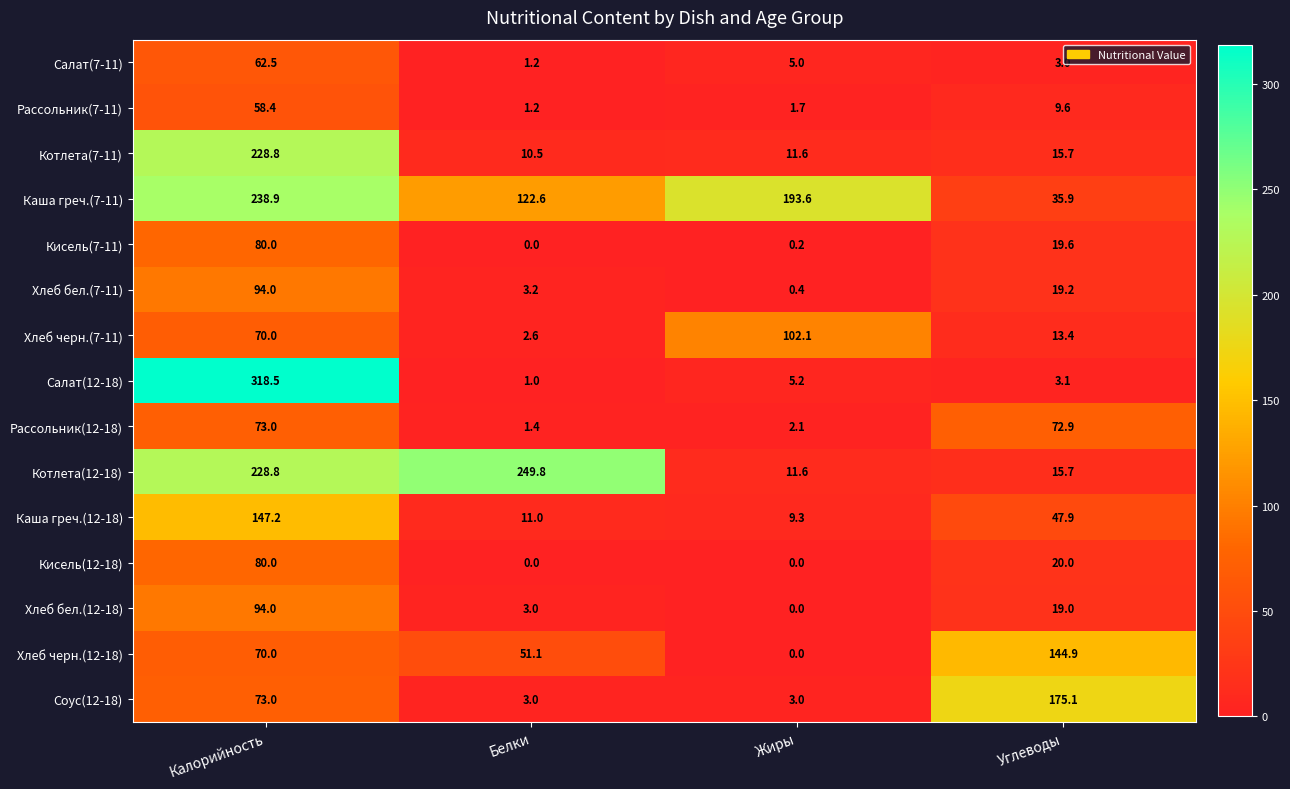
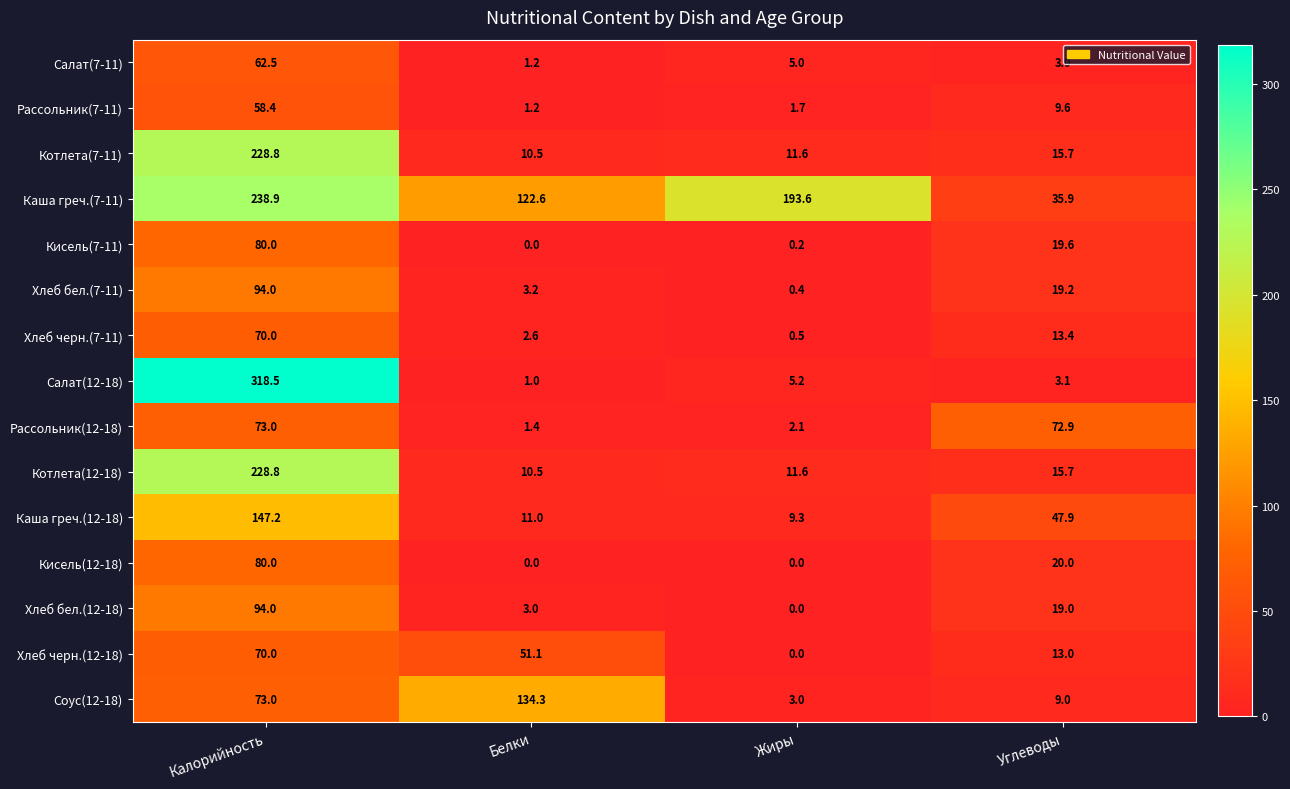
  {
    "Салат(7-11)": {
      "Калорийность": 62.5,
      "Белки": 1.2,
      "Жиры": 5.0
    },
    "Рассольник(7-11)": {
      "Калорийность": 58.4,
      "Белки": 1.2,
      "Жиры": 1.7,
      "Углеводы": 9.6
    },
    "Котлета(7-11)": {
      "Калорийность": 228.8,
      "Белки": 10.5,
      "Жиры": 11.6,
      "Углеводы": 15.7
    },
    "Каша греч.(7-11)": {
      "Калорийность": 238.9,
      "Белки": 122.6,
      "Жиры": 193.6,
      "Углеводы": 35.9
    },
    "Кисель(7-11)": {
      "Калорийность": 80.0,
      "Белки": 0.0,
      "Жиры": 0.2,
      "Углеводы": 19.6
    },
    "Хлеб бел.(7-11)": {
      "Калорийность": 94.0,
      "Белки": 3.2,
      "Жиры": 0.4,
      "Углеводы": 19.2
    },
    "Хлеб черн.(7-11)": {
      "Калорийность": 70.0,
      "Белки": 2.6,
-     "Жиры": 102.1,
+     "Жиры": 0.5,
      "Углеводы": 13.4
    },
    "Салат(12-18)": {
      "Калорийность": 318.5,
      "Белки": 1.0,
      "Жиры": 5.2,
      "Углеводы": 3.1
    },
    "Рассольник(12-18)": {
      "Калорийность": 73.0,
      "Белки": 1.4,
      "Жиры": 2.1,
      "Углеводы": 72.9
    },
    "Котлета(12-18)": {
      "Калорийность": 228.8,
-     "Белки": 249.8,
+     "Белки": 10.5,
      "Жиры": 11.6,
      "Углеводы": 15.7
    },
    "Каша греч.(12-18)": {
      "Калорийность": 147.2,
      "Белки": 11.0,
      "Жиры": 9.3,
      "Углеводы": 47.9
    },
    "Кисель(12-18)": {
      "Калорийность": 80.0,
      "Белки": 0.0,
      "Жиры": 0.0,
      "Углеводы": 20.0
    },
    "Хлеб бел.(12-18)": {
      "Калорийность": 94.0,
      "Белки": 3.0,
      "Жиры": 0.0,
      "Углеводы": 19.0
    },
    "Хлеб черн.(12-18)": {
      "Калорийность": 70.0,
      "Белки": 51.1,
      "Жиры": 0.0,
-     "Углеводы": 144.9
+     "Углеводы": 13.0
    },
    "Соус(12-18)": {
      "Калорийность": 73.0,
-     "Белки": 3.0,
+     "Белки": 134.3,
      "Жиры": 3.0,
-     "Углеводы": 175.1
+     "Углеводы": 9.0
    }
  }
